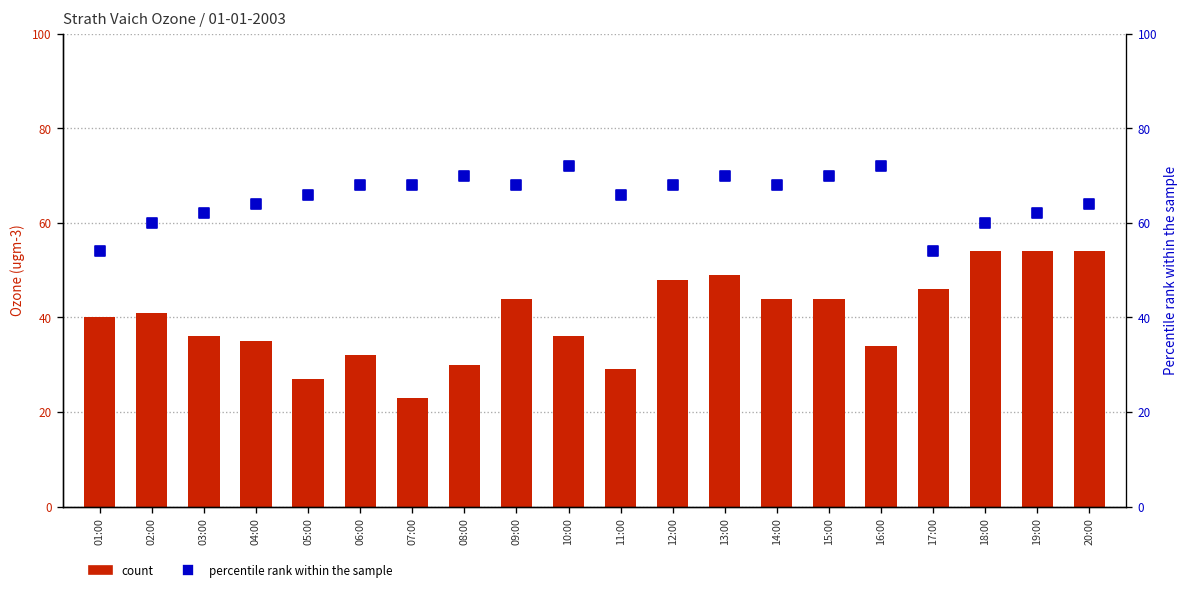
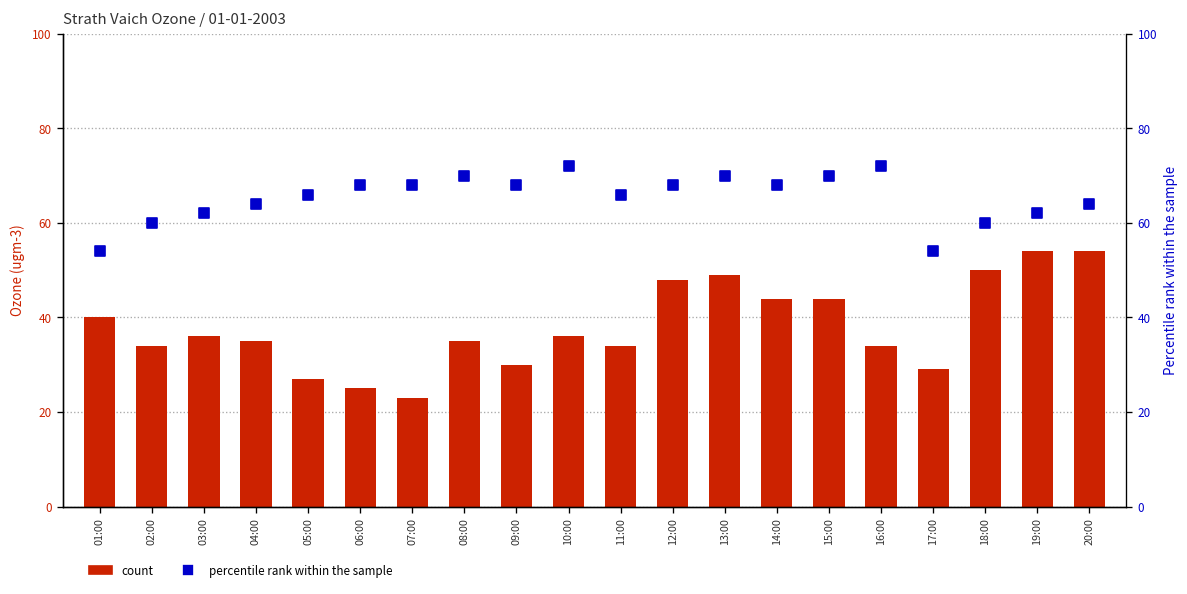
  {
    "count": {
      "01:00": 40,
-     "02:00": 41,
+     "02:00": 34,
      "03:00": 36,
      "04:00": 35,
      "05:00": 27,
-     "06:00": 32,
+     "06:00": 25,
      "07:00": 23,
-     "08:00": 30,
-     "09:00": 44,
+     "08:00": 35,
+     "09:00": 30,
      "10:00": 36,
-     "11:00": 29,
+     "11:00": 34,
      "12:00": 48,
      "13:00": 49,
      "14:00": 44,
      "15:00": 44,
      "16:00": 34,
-     "17:00": 46,
-     "18:00": 54,
+     "17:00": 29,
+     "18:00": 50,
      "19:00": 54,
      "20:00": 54
    }
  }
